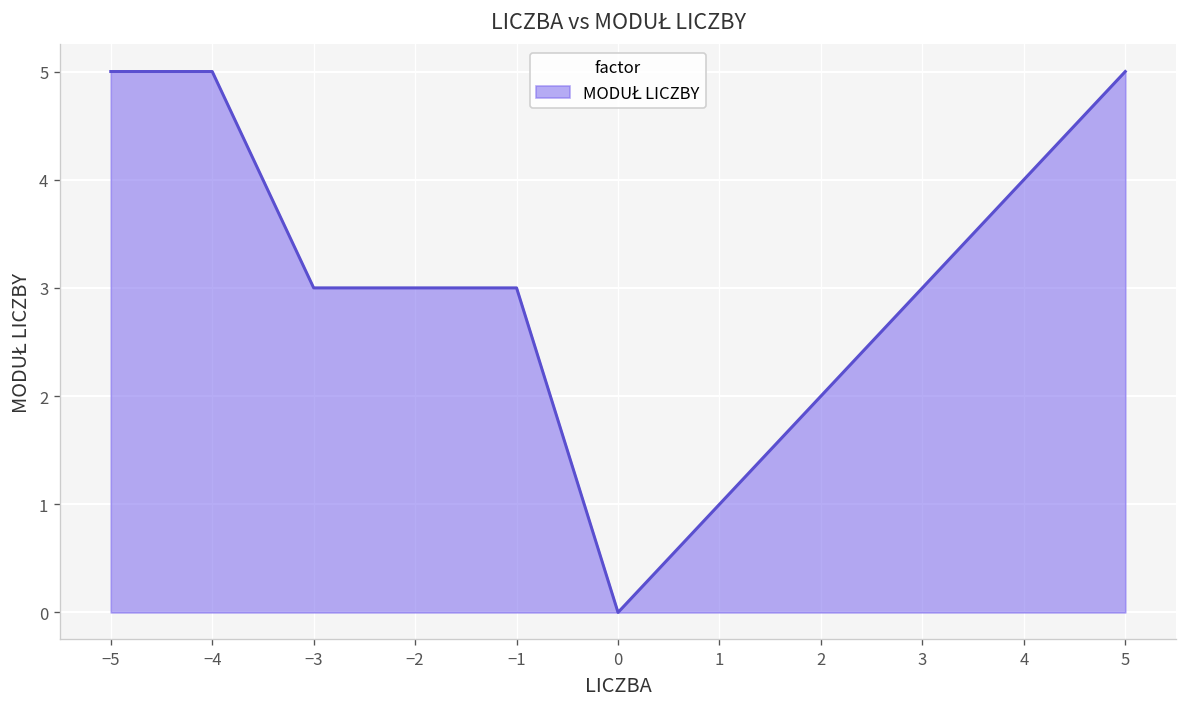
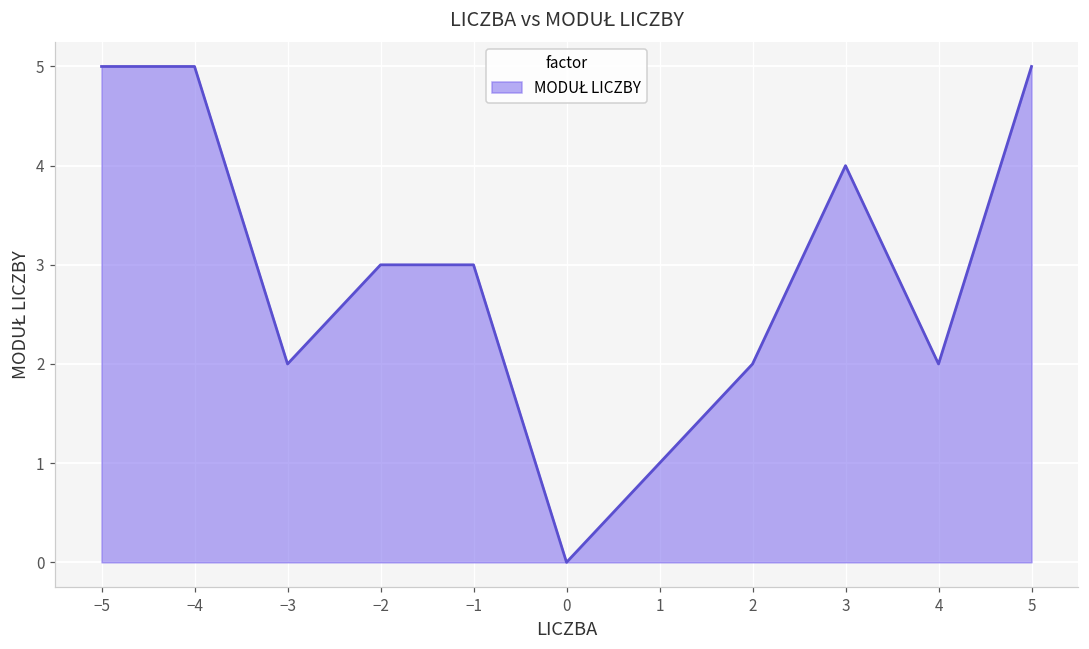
  {
    "−5": 5,
    "−4": 5,
-   "−3": 3,
+   "−3": 2,
    "−2": 3,
    "−1": 3,
    "0": 0,
    "1": 1,
    "2": 2,
-   "3": 3,
-   "4": 4,
+   "3": 4,
+   "4": 2,
    "5": 5
  }
